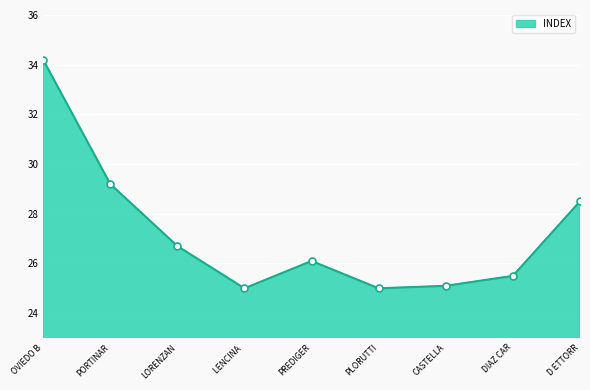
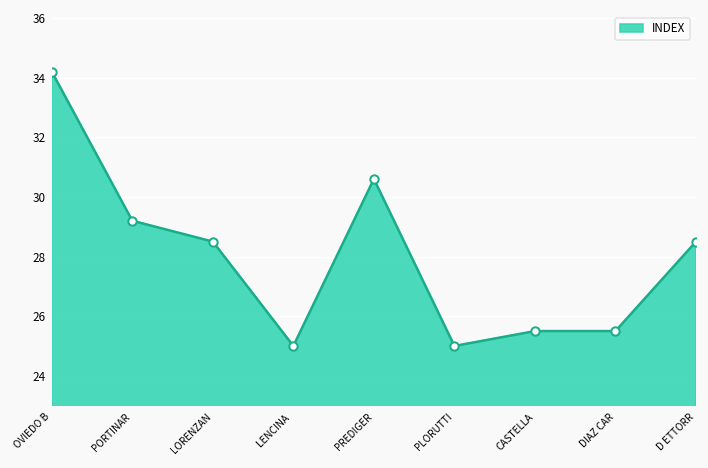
  {
    "OVIEDO B": 34.2,
    "PORTINAR": 29.2,
-   "LORENZAN": 26.7,
+   "LORENZAN": 28.5,
    "LENCINA": 25.0,
-   "PREDIGER": 26.1,
+   "PREDIGER": 30.6,
    "PLORUTTI": 25.0,
-   "CASTELLA": 25.1,
+   "CASTELLA": 25.5,
    "DIAZ CAR": 25.5,
    "D ETTORR": 28.5
  }
